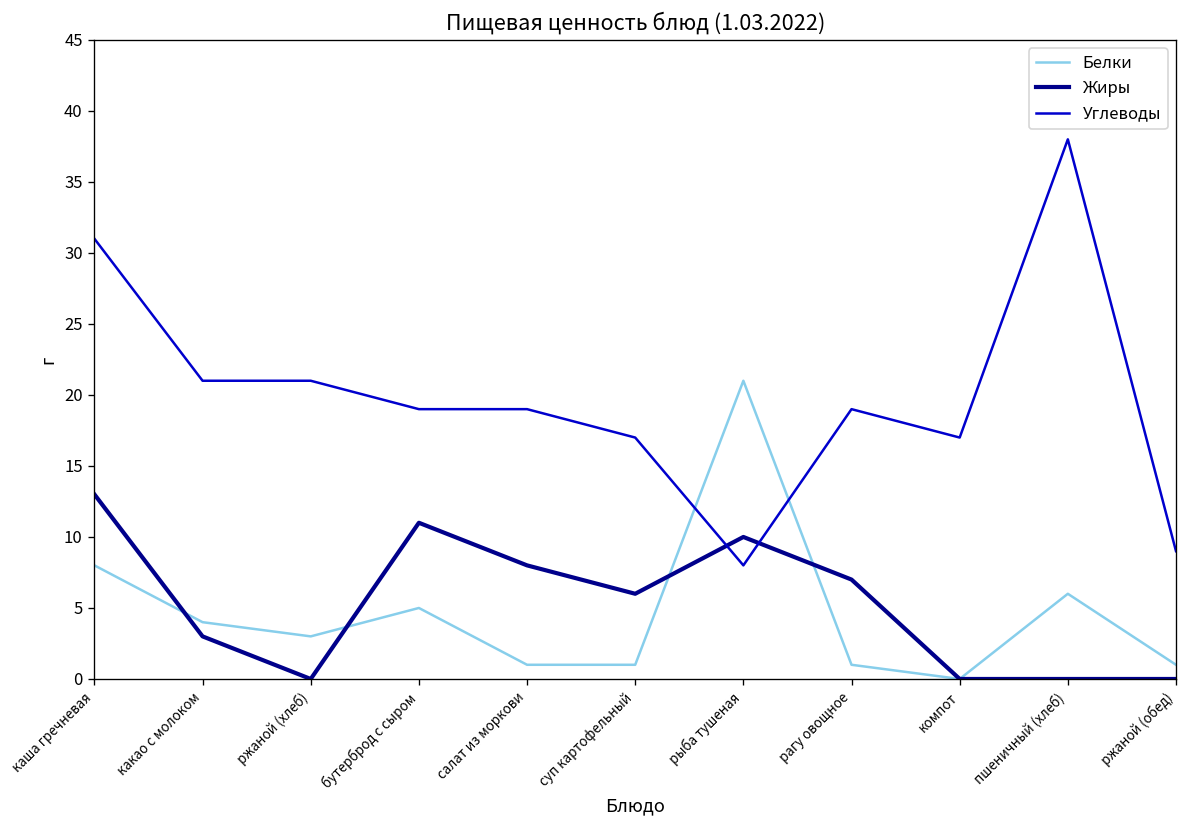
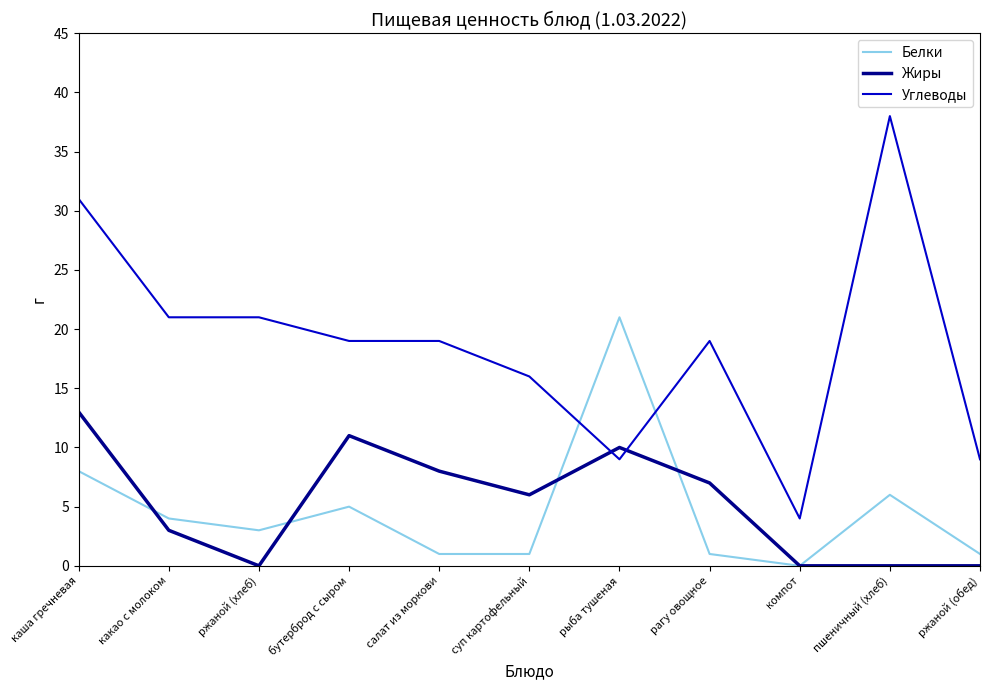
  {
    "Белки": {
      "каша гречневая": 8,
      "какао с молоком": 4,
      "ржаной (хлеб)": 3,
      "бутерброд с сыром": 5,
      "салат из моркови": 1,
      "суп картофельный": 1,
      "рыба тушеная": 21,
      "рагу овощное": 1,
      "пшеничный (хлеб)": 6,
      "ржаной (обед)": 1
    },
    "Жиры": {
      "каша гречневая": 13,
      "какао с молоком": 3,
      "ржаной (хлеб)": 0,
      "бутерброд с сыром": 11,
      "салат из моркови": 8,
      "суп картофельный": 6,
      "рыба тушеная": 10,
      "рагу овощное": 7,
      "пшеничный (хлеб)": 0,
      "ржаной (обед)": 0
    },
    "Углеводы": {
      "каша гречневая": 31,
      "какао с молоком": 21,
      "ржаной (хлеб)": 21,
      "бутерброд с сыром": 19,
      "салат из моркови": 19,
-     "суп картофельный": 17,
-     "рыба тушеная": 8,
+     "суп картофельный": 16,
+     "рыба тушеная": 9,
      "рагу овощное": 19,
-     "компот": 17,
+     "компот": 4,
      "пшеничный (хлеб)": 38,
      "ржаной (обед)": 9
    }
  }
